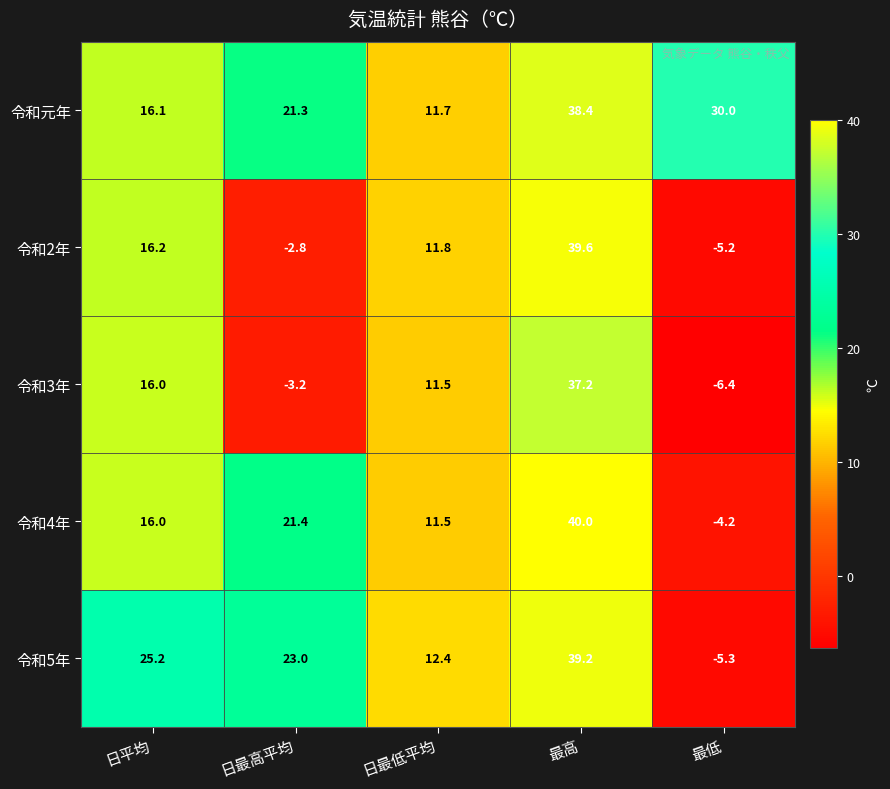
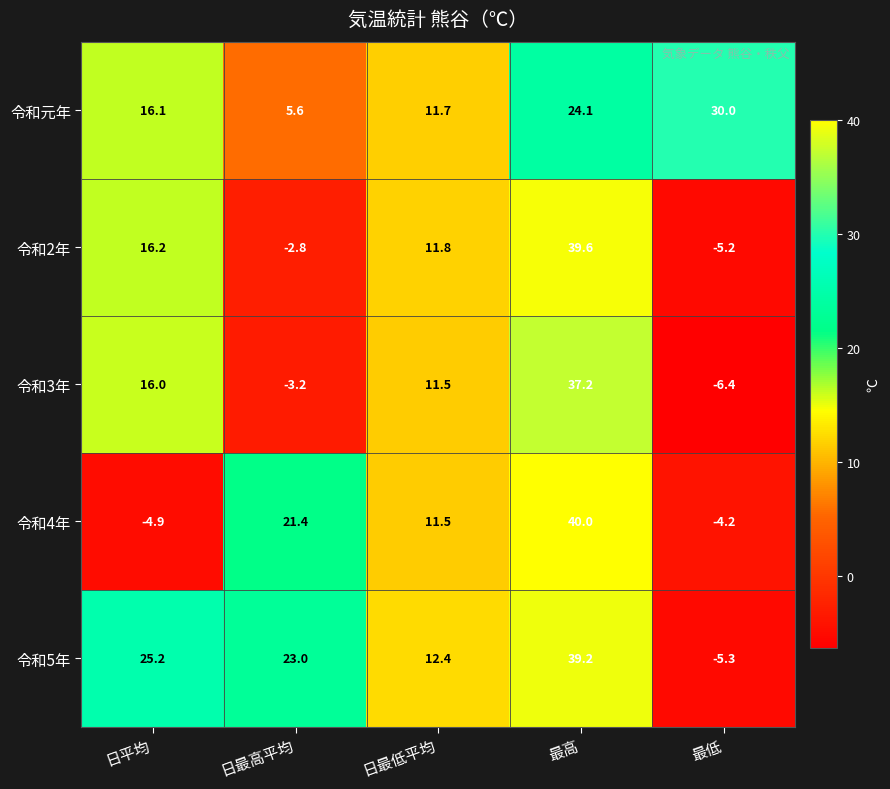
  {
    "令和元年": {
      "日平均": 16.1,
-     "日最高平均": 21.3,
+     "日最高平均": 5.6,
      "日最低平均": 11.7,
-     "最高": 38.4
+     "最高": 24.1
    },
    "令和2年": {
      "日平均": 16.2,
      "日最高平均": -2.8,
      "日最低平均": 11.8,
      "最高": 39.6,
      "最低": -5.2
    },
    "令和3年": {
      "日平均": 16.0,
      "日最高平均": -3.2,
      "日最低平均": 11.5,
      "最高": 37.2,
      "最低": -6.4
    },
    "令和4年": {
-     "日平均": 16.0,
+     "日平均": -4.9,
      "日最高平均": 21.4,
      "日最低平均": 11.5,
      "最高": 40.0,
      "最低": -4.2
    },
    "令和5年": {
      "日平均": 25.2,
      "日最高平均": 23.0,
      "日最低平均": 12.4,
      "最高": 39.2,
      "最低": -5.3
    }
  }
